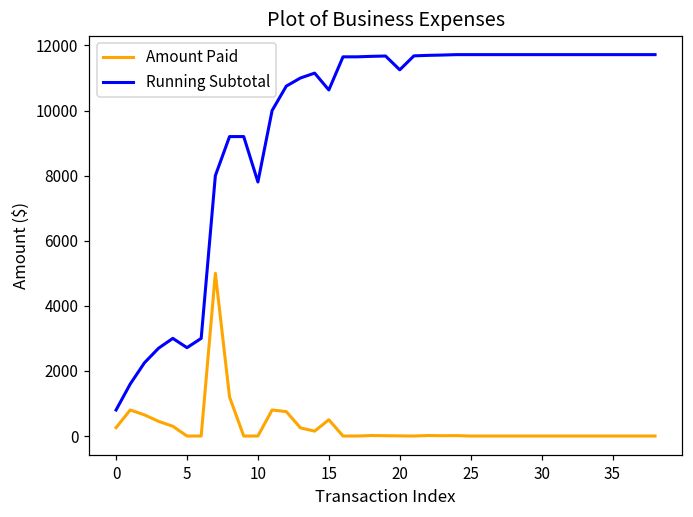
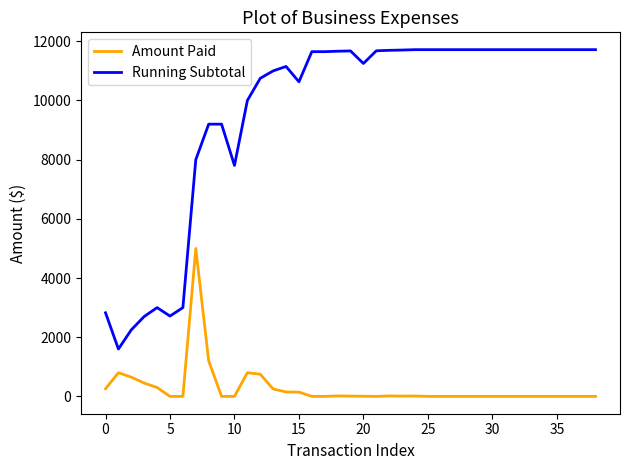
  {
    "Amount Paid": {
      "0": 300,
      "5": 0,
      "10": 0,
-     "15": 500,
+     "15": 100,
      "20": 0,
      "25": 0,
      "30": 0,
      "35": 0
    },
    "Running Subtotal": {
-     "0": 800,
+     "0": 2800,
      "5": 2700,
      "10": 7800,
      "15": 10600,
      "20": 11300,
      "25": 11700,
      "30": 11700,
      "35": 11700
    }
  }
